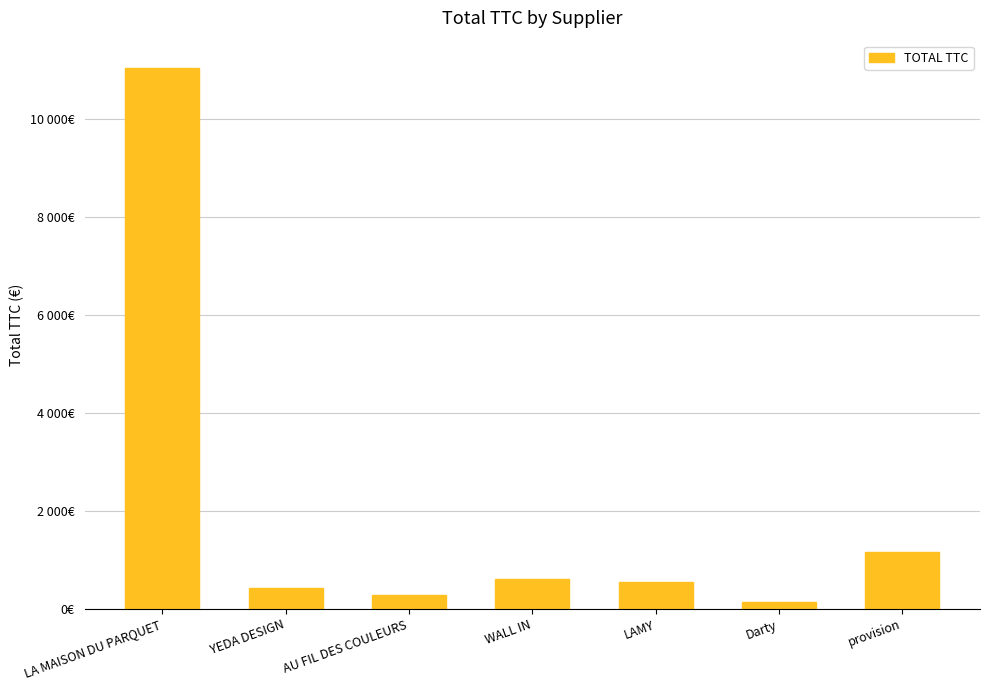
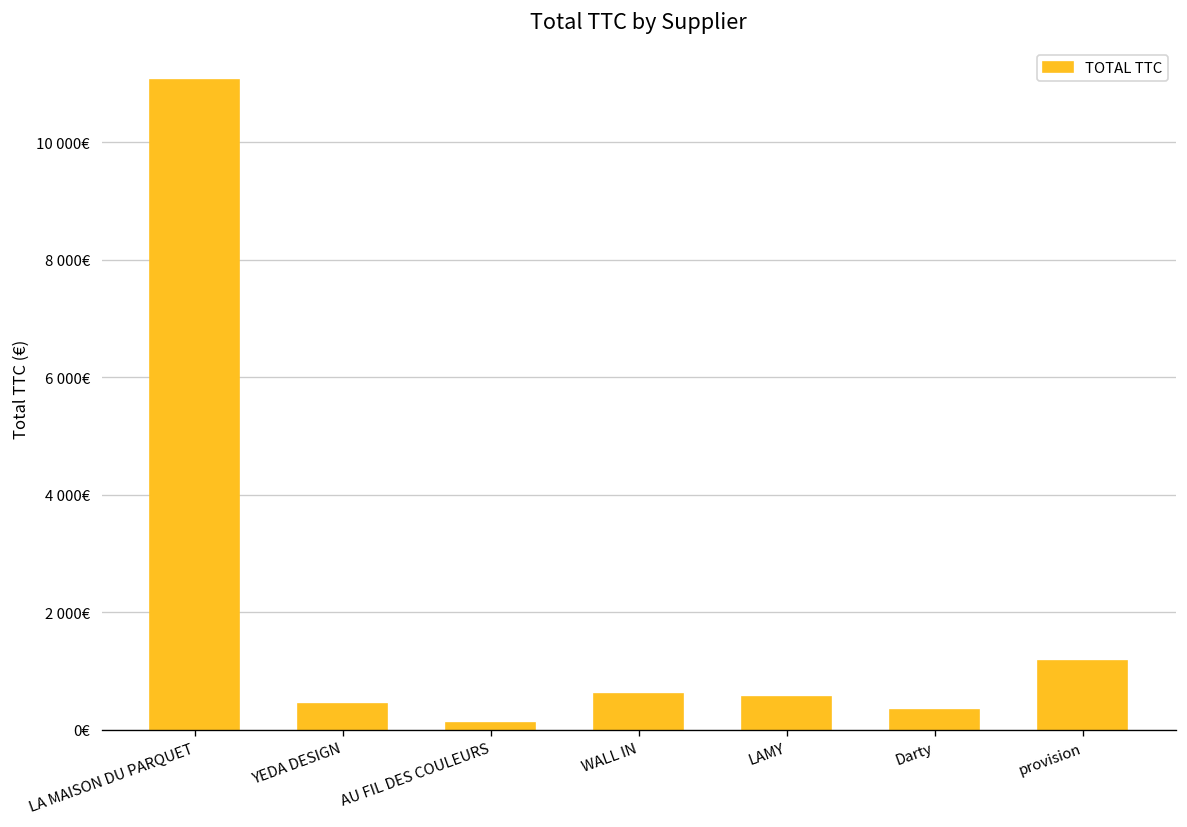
  {
    "LA MAISON DU PARQUET": "11100€",
    "YEDA DESIGN": "400€",
-   "AU FIL DES COULEURS": "300€",
+   "AU FIL DES COULEURS": "100€",
    "WALL IN": "600€",
    "LAMY": "600€",
-   "Darty": "100€",
+   "Darty": "300€",
    "provision": "1200€"
  }
